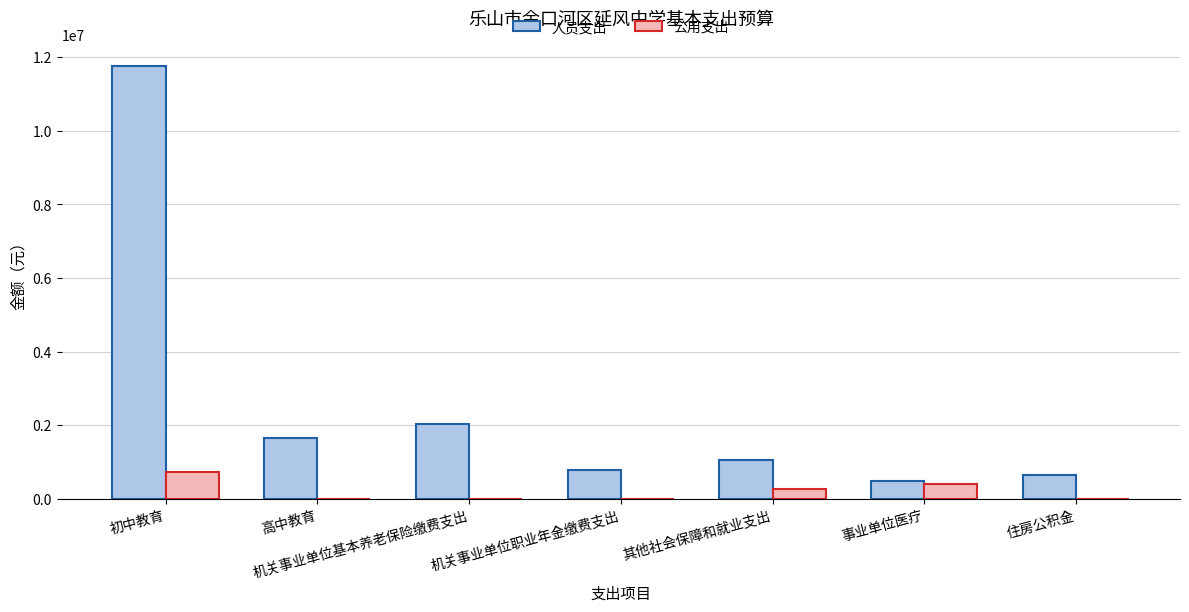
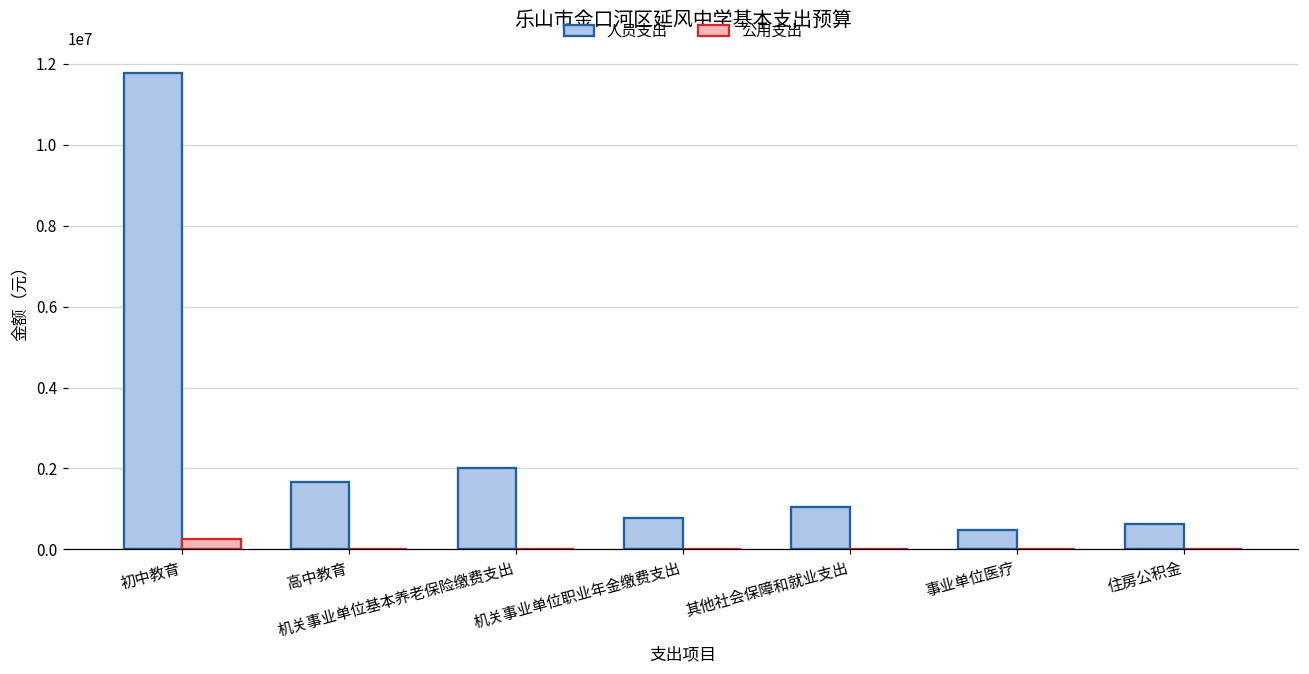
  {
    "人员支出": {
      "初中教育": 11800000,
      "高中教育": 1700000,
      "机关事业单位基本养老保险缴费支出": 2000000,
      "机关事业单位职业年金缴费支出": 800000,
      "其他社会保障和就业支出": 1100000,
      "事业单位医疗": 500000,
      "住房公积金": 600000
    },
    "公用支出": {
-     "初中教育": 700000,
+     "初中教育": 200000,
      "高中教育": 0,
      "机关事业单位基本养老保险缴费支出": 0,
      "机关事业单位职业年金缴费支出": 0,
-     "其他社会保障和就业支出": 300000,
-     "事业单位医疗": 400000,
+     "其他社会保障和就业支出": 0,
+     "事业单位医疗": 0,
      "住房公积金": 0
    }
  }
